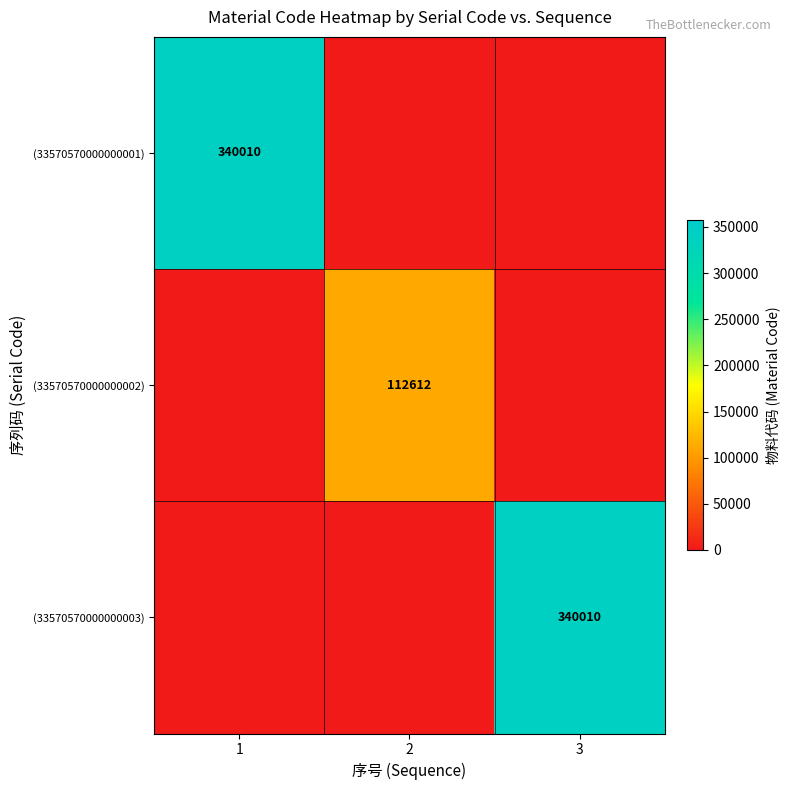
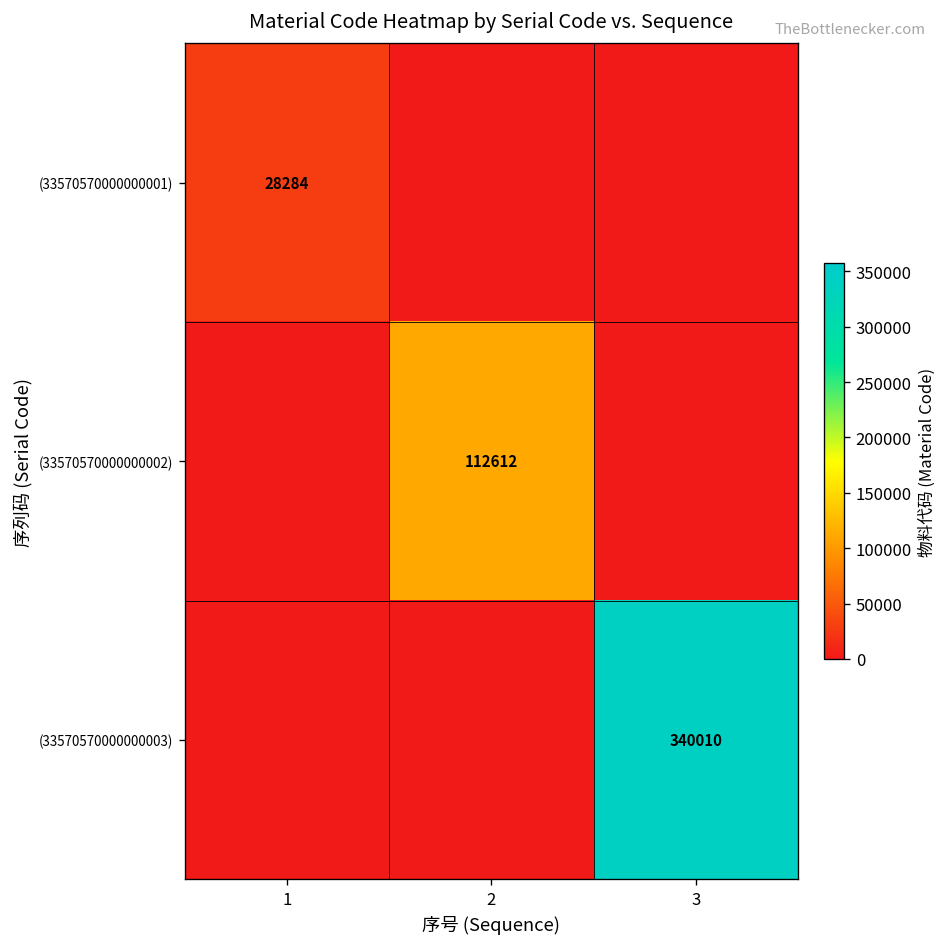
  {
    "(33570570000000001)": {
-     "1": 340010
+     "1": 28284
    },
    "(33570570000000002)": {
      "2": 112612
    },
    "(33570570000000003)": {
      "3": 340010
    }
  }
